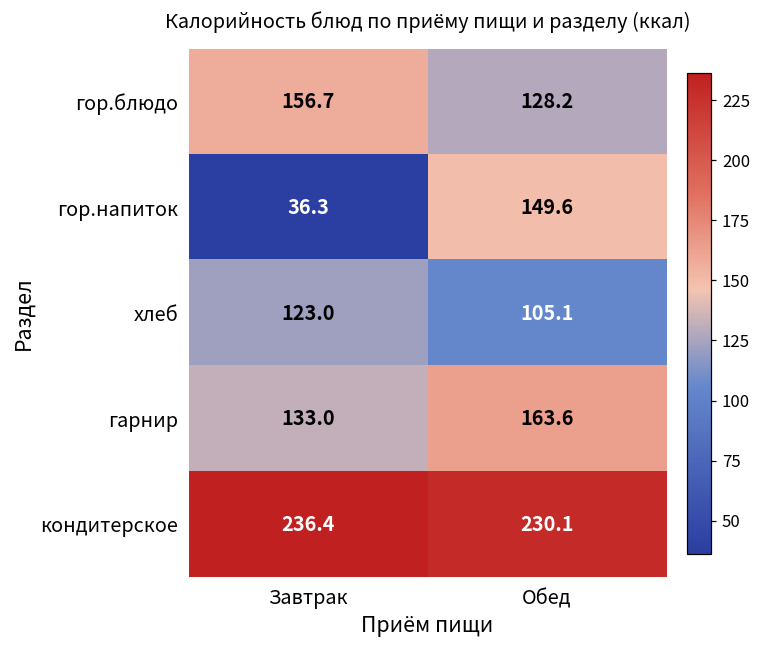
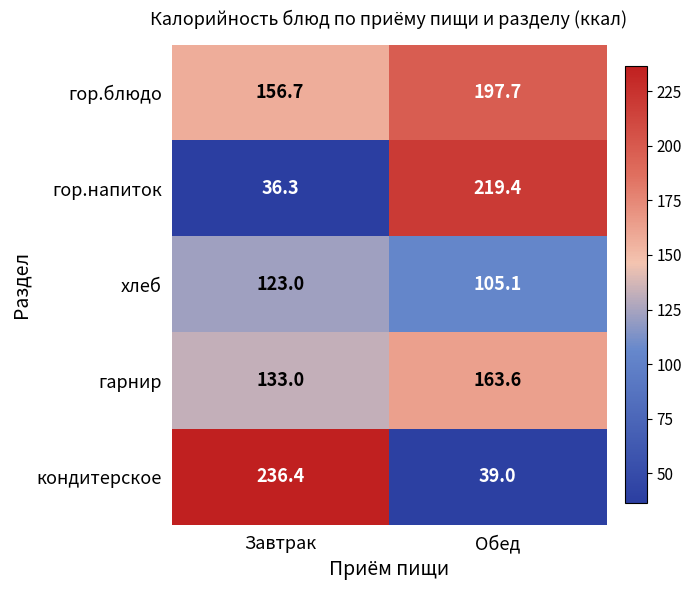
  {
    "гор.блюдо": {
      "Завтрак": 156.7,
-     "Обед": 128.2
+     "Обед": 197.7
    },
    "гор.напиток": {
      "Завтрак": 36.3,
-     "Обед": 149.6
+     "Обед": 219.4
    },
    "хлеб": {
      "Завтрак": 123.0,
      "Обед": 105.1
    },
    "гарнир": {
      "Завтрак": 133.0,
      "Обед": 163.6
    },
    "кондитерское": {
      "Завтрак": 236.4,
-     "Обед": 230.1
+     "Обед": 39.0
    }
  }
